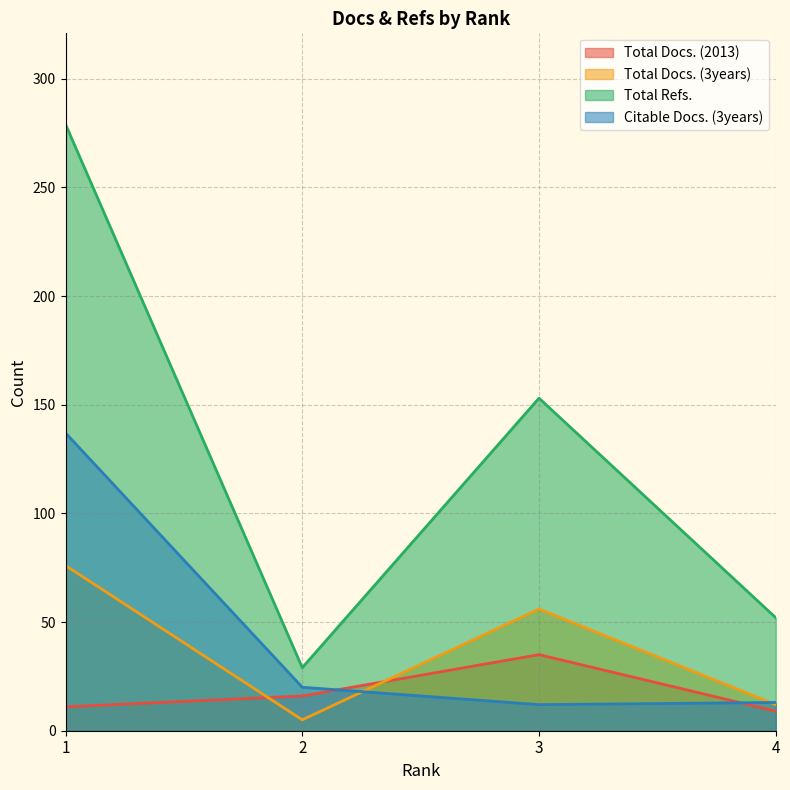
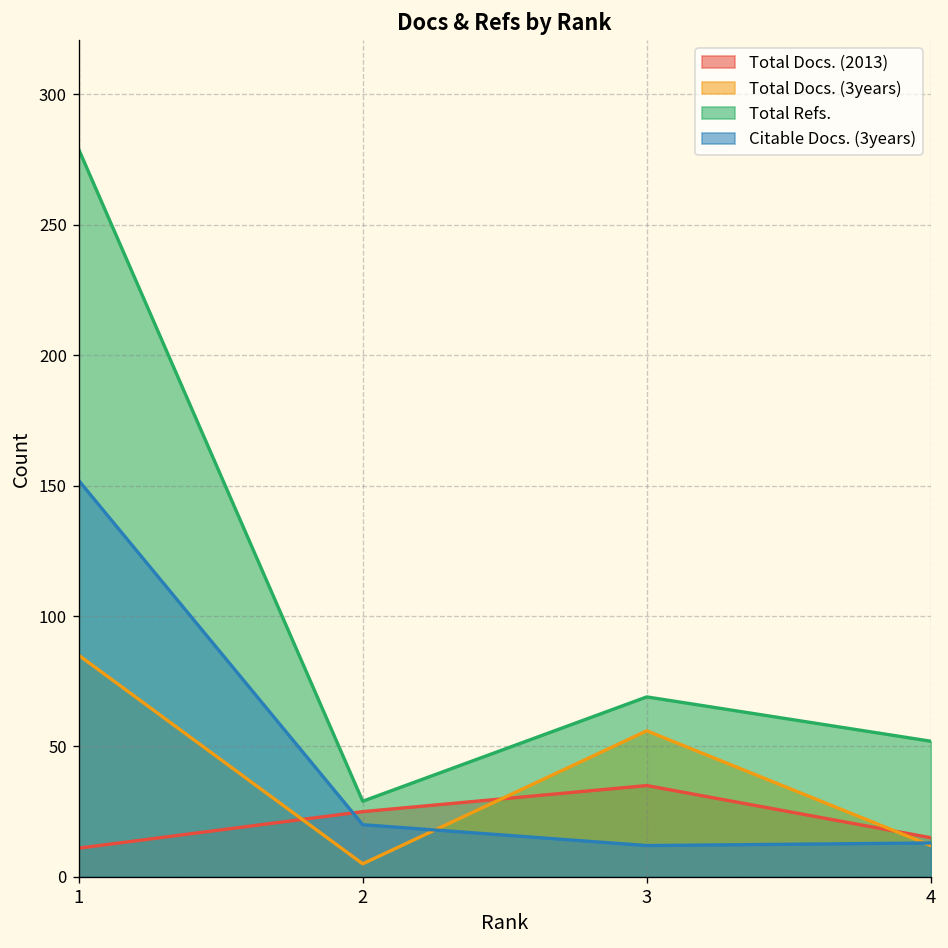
  {
    "Total Docs. (2013)": {
      "1": 11,
-     "2": 16,
+     "2": 25,
      "3": 35,
-     "4": 9
+     "4": 15
    },
    "Total Docs. (3years)": {
-     "1": 76,
+     "1": 85,
      "2": 5,
      "3": 56
    },
    "Total Refs.": {
      "1": 279,
      "2": 29,
-     "3": 153,
+     "3": 69,
      "4": 52
    },
    "Citable Docs. (3years)": {
-     "1": 137,
+     "1": 152,
      "2": 20,
      "3": 12
    }
  }
